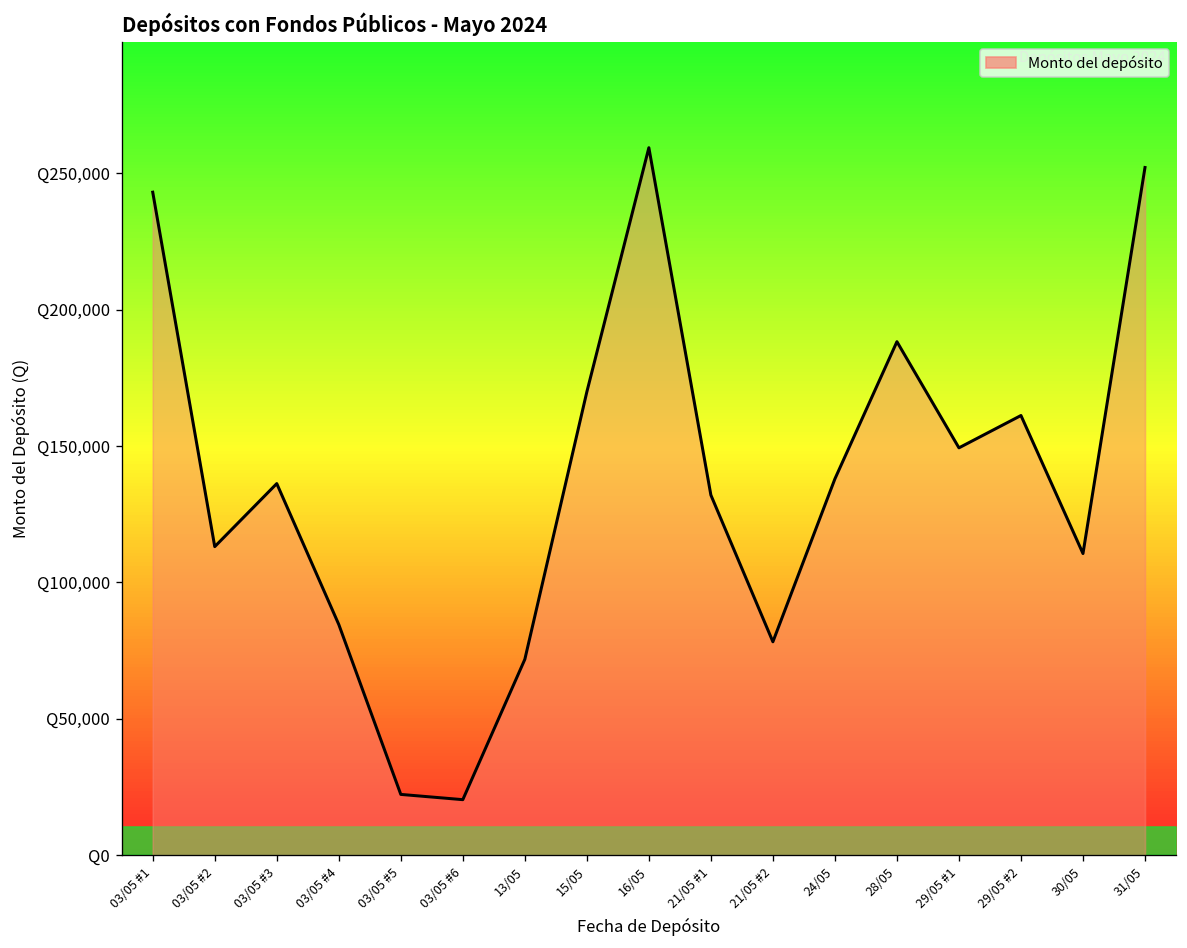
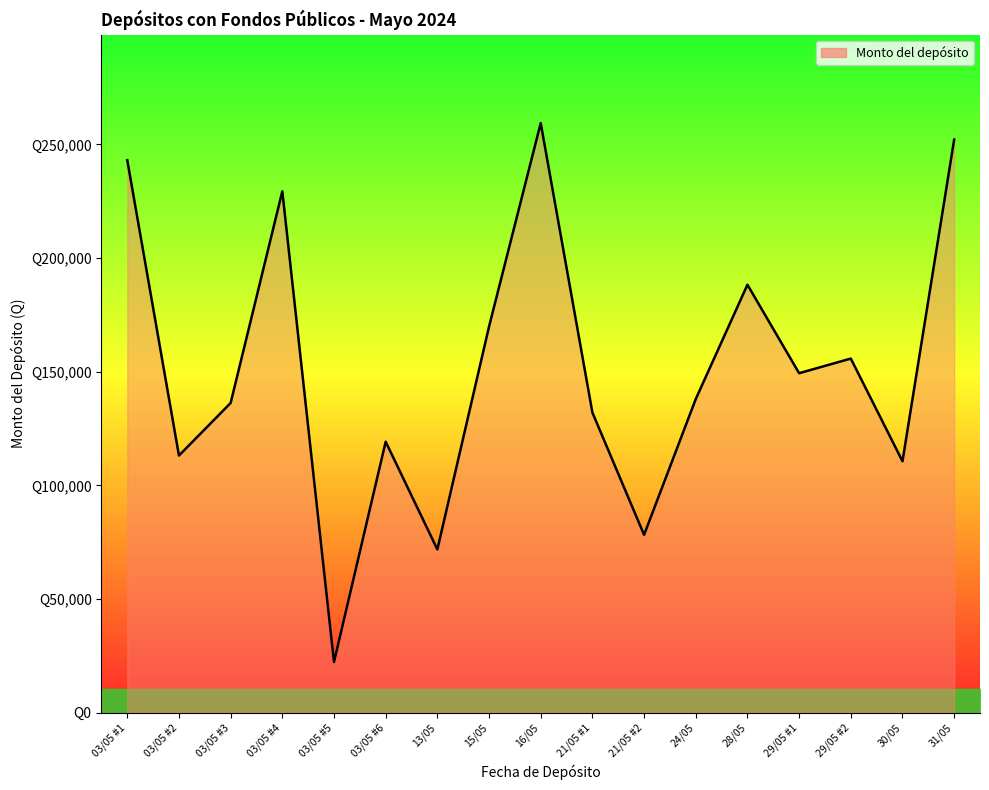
  {
    "Monto del depósito": {
      "03/05 #1": "Q243,000",
      "03/05 #2": "Q113,000",
      "03/05 #3": "Q136,000",
-     "03/05 #4": "Q85,000",
+     "03/05 #4": "Q229,000",
      "03/05 #5": "Q22,000",
-     "03/05 #6": "Q20,000",
+     "03/05 #6": "Q119,000",
      "13/05": "Q72,000",
      "15/05": "Q170,000",
      "16/05": "Q259,000",
      "21/05 #1": "Q132,000",
      "21/05 #2": "Q78,000",
      "24/05": "Q138,000",
      "28/05": "Q188,000",
      "29/05 #1": "Q149,000",
-     "29/05 #2": "Q161,000",
+     "29/05 #2": "Q156,000",
      "30/05": "Q111,000",
      "31/05": "Q252,000"
    }
  }
